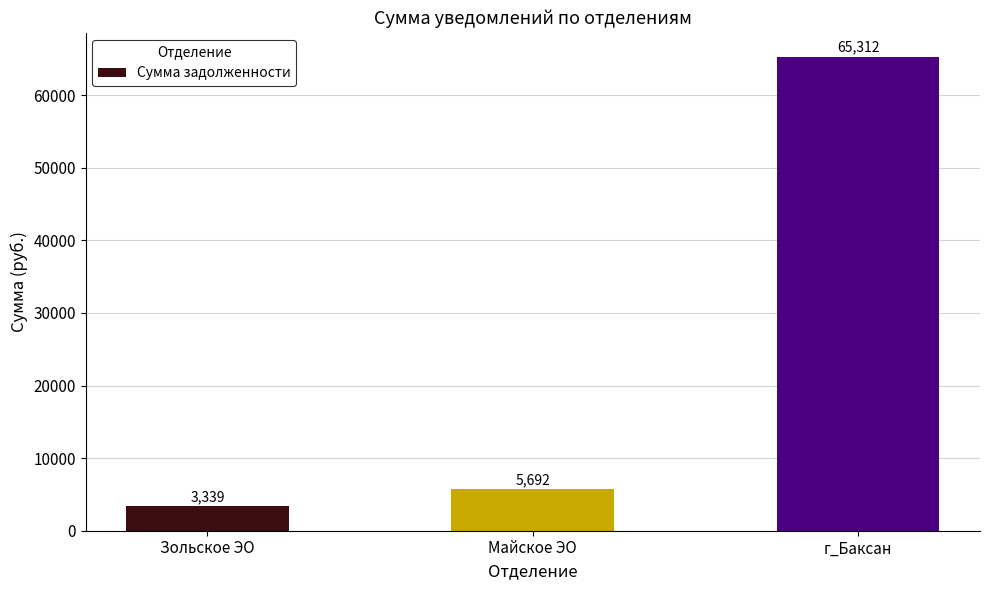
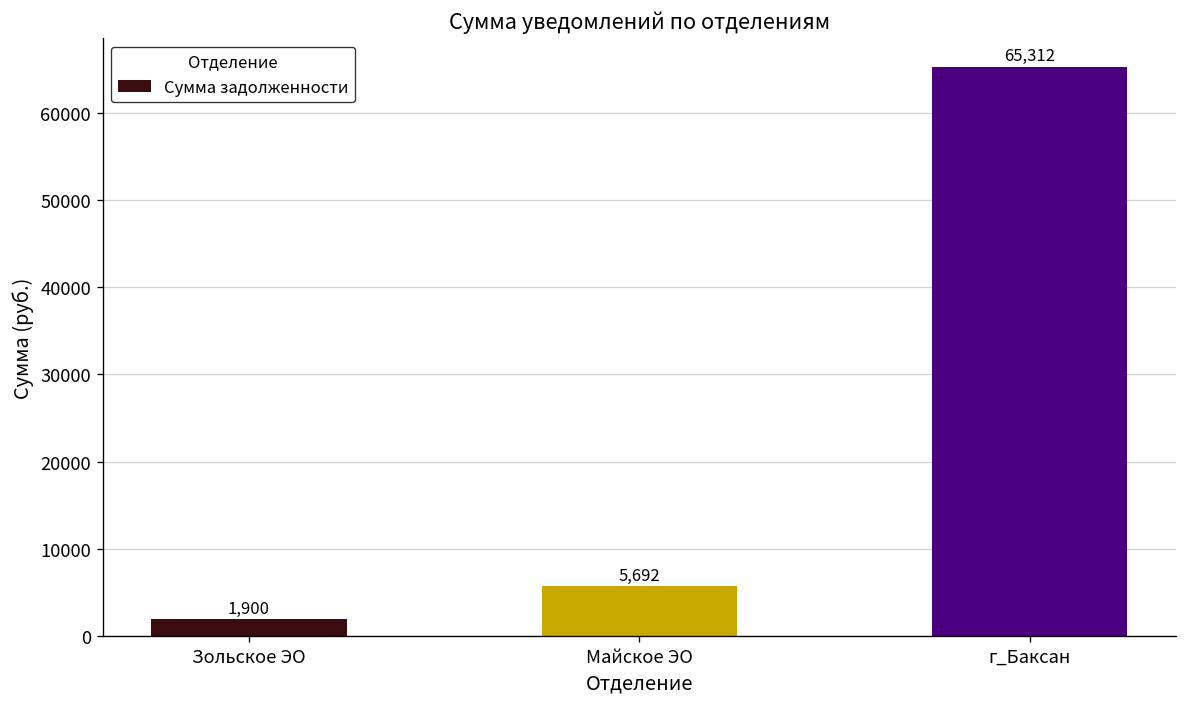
  {
-   "Зольское ЭО": "3,339",
+   "Зольское ЭО": "1,900",
    "Майское ЭО": "5,692",
    "г_Баксан": "65,312"
  }
